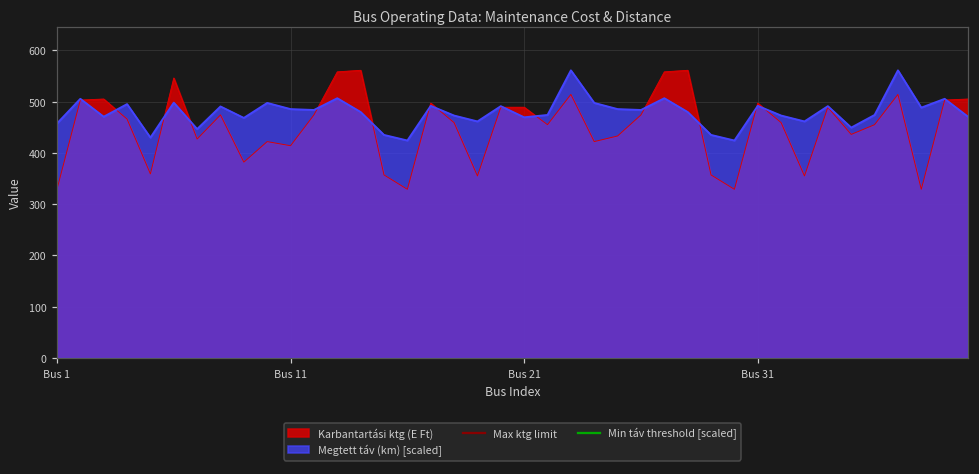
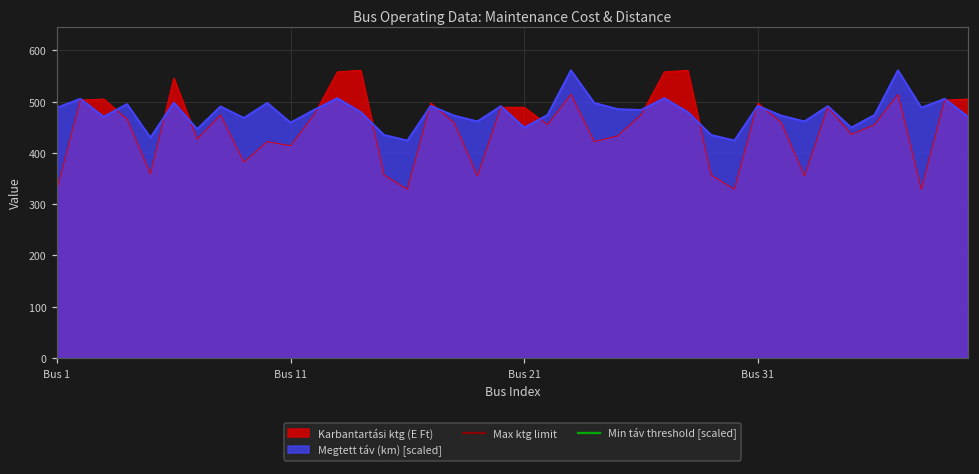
  {
    "Karbantartási ktg (E Ft)": {
      "Bus 1": 330,
      "Bus 11": 410,
      "Bus 21": 490
    },
    "Megtett táv (km) [scaled]": {
-     "Bus 1": 460,
-     "Bus 11": 490,
-     "Bus 21": 470
+     "Bus 1": 490,
+     "Bus 11": 460,
+     "Bus 21": 450
    }
  }
